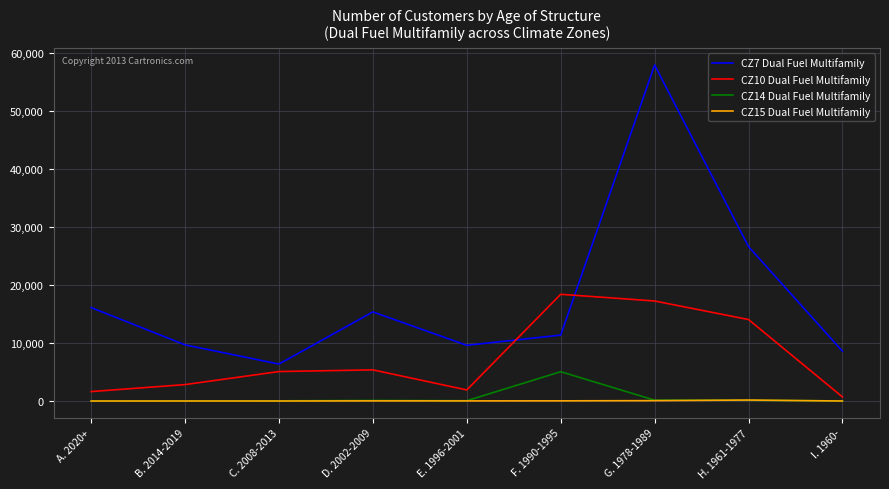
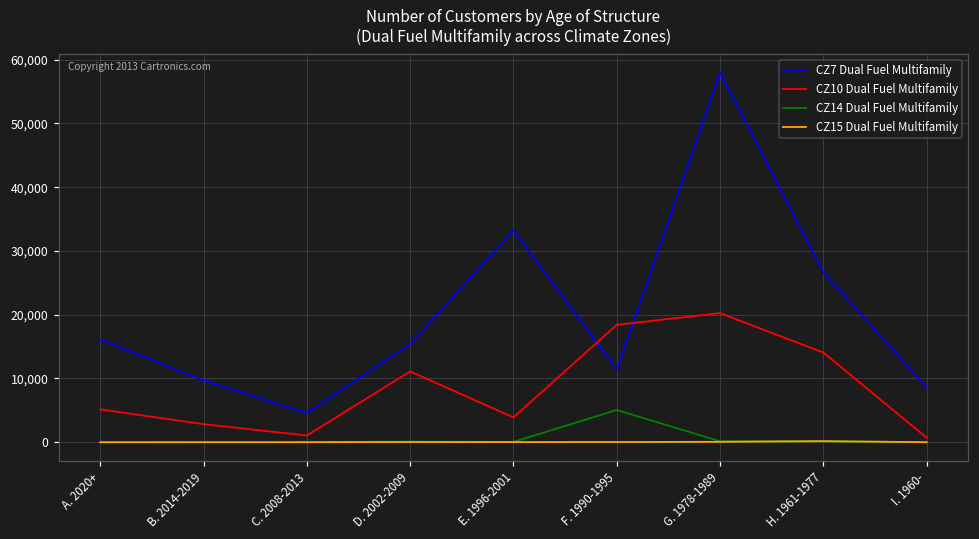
  {
    "CZ7 Dual Fuel Multifamily": {
      "A. 2020+": "16,000",
      "B. 2014-2019": "10,000",
-     "C. 2008-2013": "6,000",
+     "C. 2008-2013": "5,000",
      "D. 2002-2009": "15,000",
-     "E. 1996-2001": "10,000",
+     "E. 1996-2001": "33,000",
      "F. 1990-1995": "11,000",
      "G. 1978-1989": "58,000",
      "H. 1961-1977": "27,000",
      "I. 1960-": "9,000"
    },
    "CZ10 Dual Fuel Multifamily": {
-     "A. 2020+": "2,000",
+     "A. 2020+": "5,000",
      "B. 2014-2019": "3,000",
-     "C. 2008-2013": "5,000",
-     "D. 2002-2009": "5,000",
-     "E. 1996-2001": "2,000",
+     "C. 2008-2013": "1,000",
+     "D. 2002-2009": "11,000",
+     "E. 1996-2001": "4,000",
      "F. 1990-1995": "18,000",
-     "G. 1978-1989": "17,000",
+     "G. 1978-1989": "20,000",
      "H. 1961-1977": "14,000",
      "I. 1960-": "1,000"
    },
    "CZ14 Dual Fuel Multifamily": {
      "F. 1990-1995": "5,000"
    },
    "CZ15 Dual Fuel Multifamily": {
      "F. 1990-1995": "0"
    }
  }
